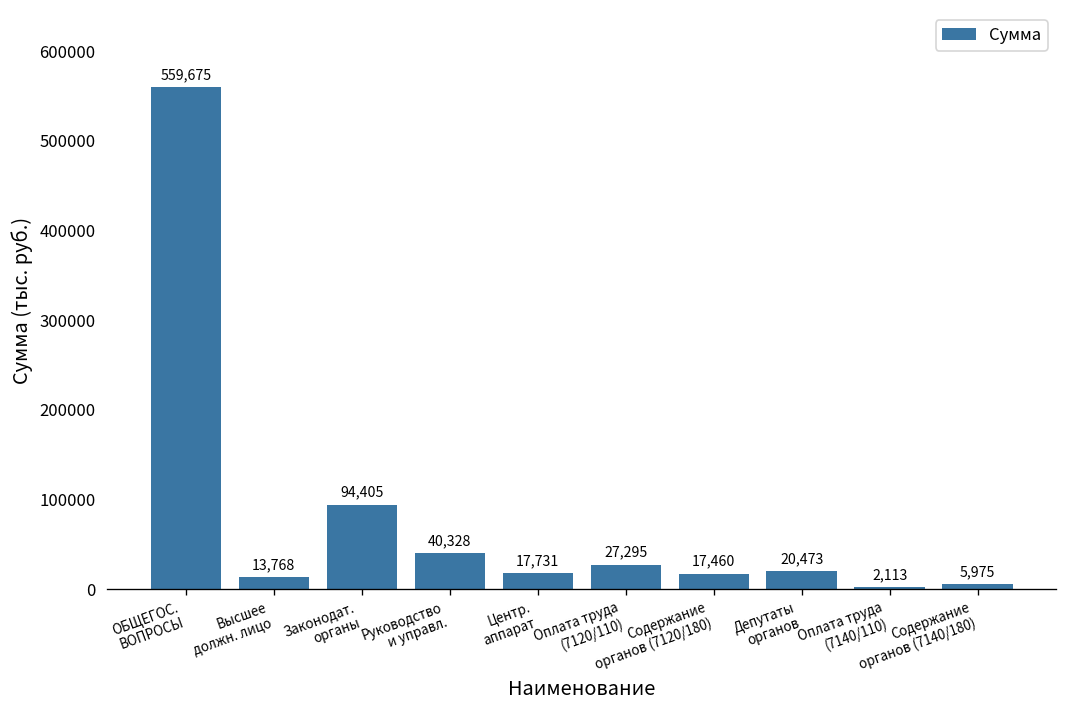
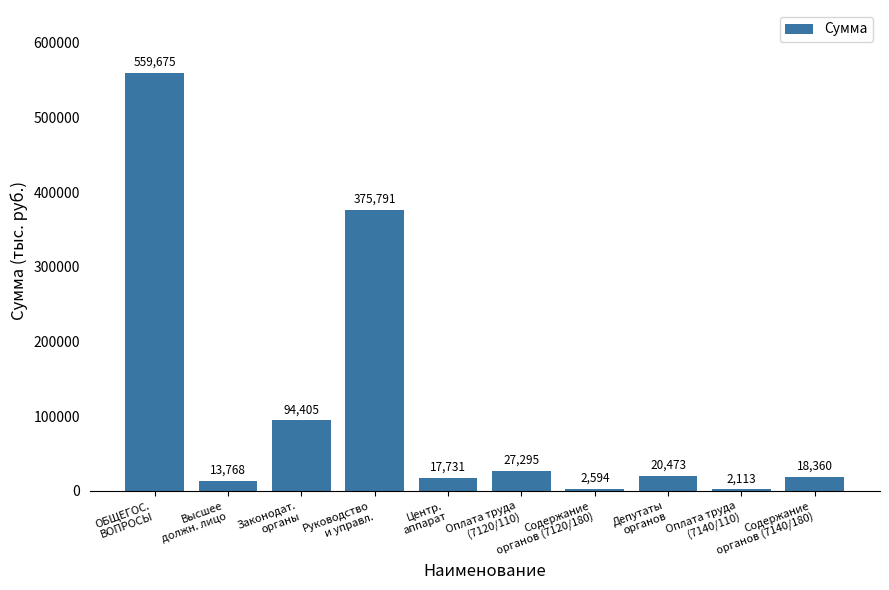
  {
    "ОБЩЕГОС. ВОПРОСЫ": "559,675",
    "Высшее должн. лицо": "13,768",
    "Законодат. органы": "94,405",
-   "Руководство и управл.": "40,328",
+   "Руководство и управл.": "375,791",
    "Центр. аппарат": "17,731",
    "Оплата труда (7120/110)": "27,295",
-   "Содержание органов (7120/180)": "17,460",
+   "Содержание органов (7120/180)": "2,594",
    "Депутаты органов": "20,473",
    "Оплата труда (7140/110)": "2,113",
-   "Содержание органов (7140/180)": "5,975"
+   "Содержание органов (7140/180)": "18,360"
  }
